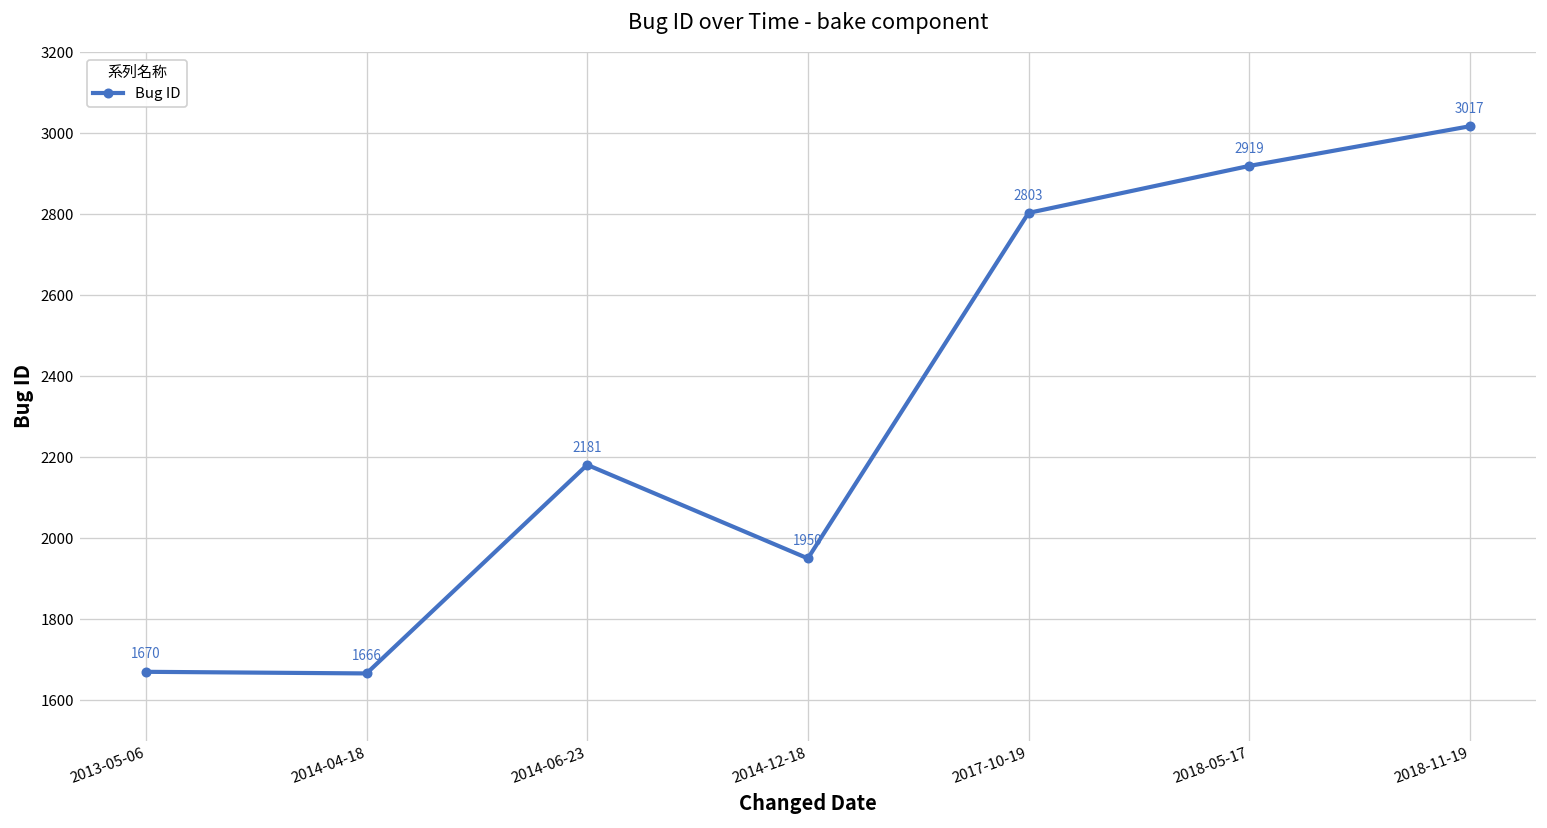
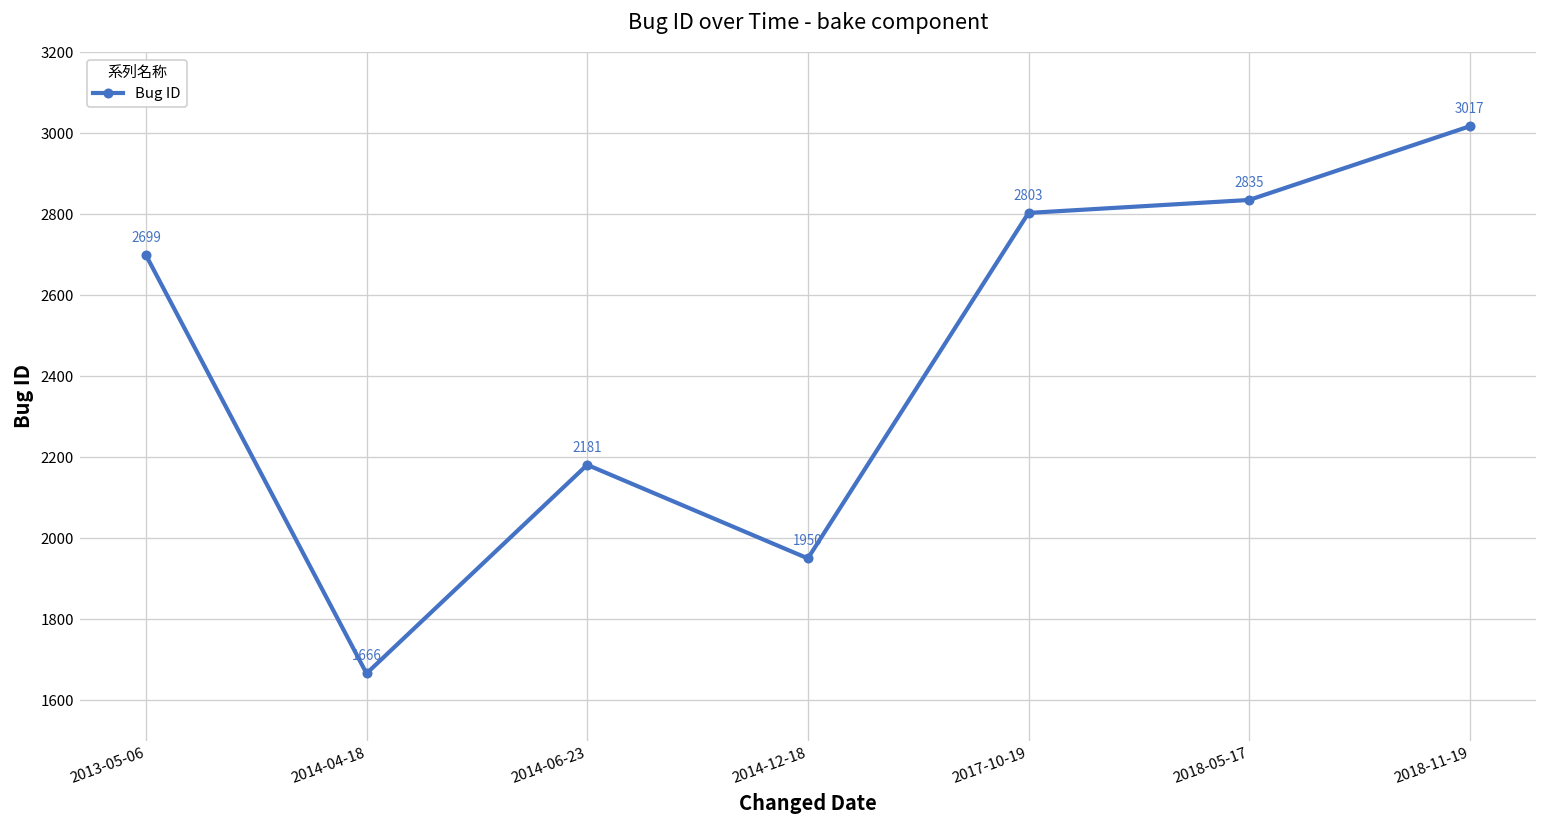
  {
-   "2013-05-06": 1670,
+   "2013-05-06": 2699,
    "2014-04-18": 1666,
    "2014-06-23": 2181,
    "2014-12-18": 1950,
    "2017-10-19": 2803,
-   "2018-05-17": 2919,
+   "2018-05-17": 2835,
    "2018-11-19": 3017
  }
